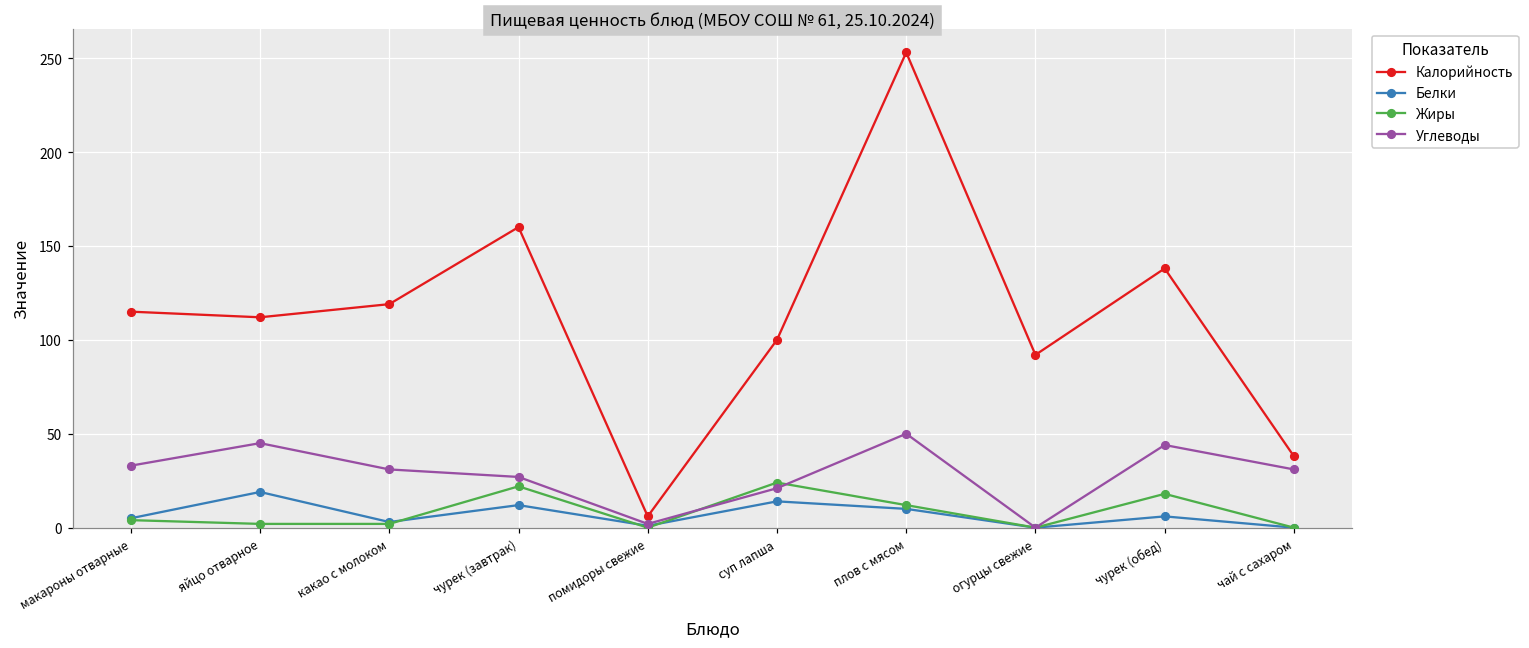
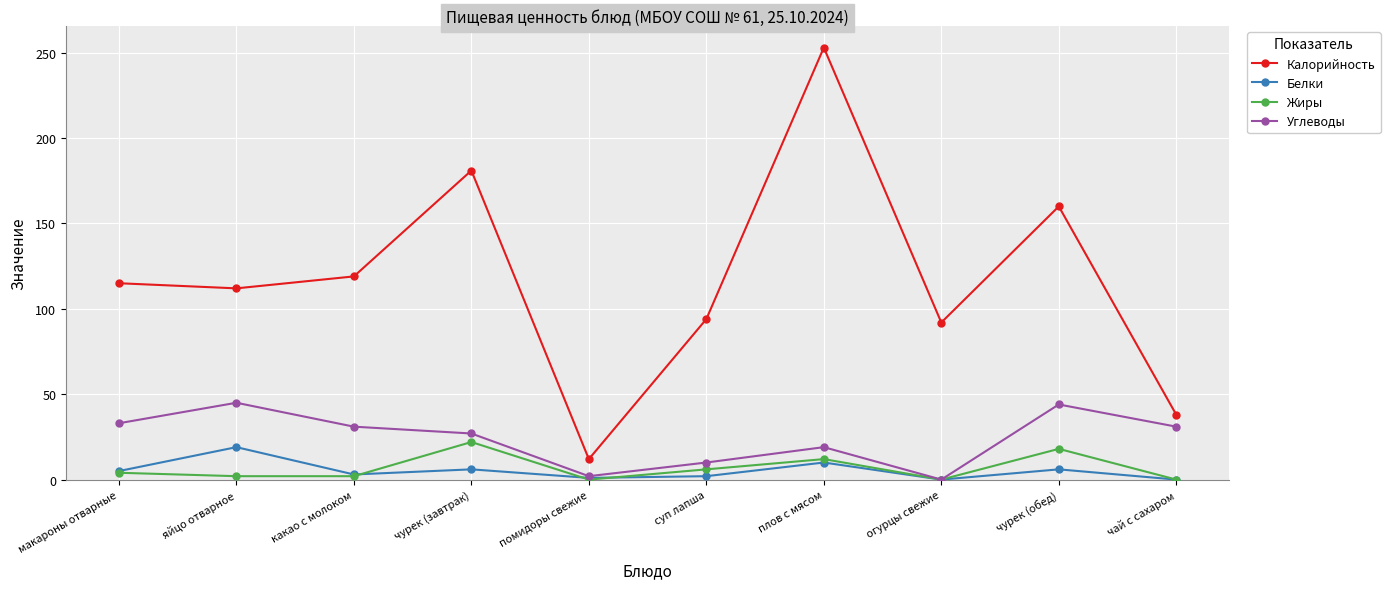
  {
    "Калорийность": {
      "макароны отварные": 115,
      "яйцо отварное": 112,
      "какао с молоком": 119,
-     "чурек (завтрак)": 160,
-     "помидоры свежие": 6,
-     "суп лапша": 100,
+     "чурек (завтрак)": 181,
+     "помидоры свежие": 12,
+     "суп лапша": 94,
      "плов с мясом": 253,
      "огурцы свежие": 92,
-     "чурек (обед)": 138,
+     "чурек (обед)": 160,
      "чай с сахаром": 38
    },
    "Белки": {
      "яйцо отварное": 19,
-     "чурек (завтрак)": 12,
-     "суп лапша": 14,
+     "чурек (завтрак)": 6,
+     "суп лапша": 2,
      "плов с мясом": 10,
      "чурек (обед)": 6
    },
    "Жиры": {
      "яйцо отварное": 2,
      "чурек (завтрак)": 22,
-     "суп лапша": 24,
+     "суп лапша": 6,
      "плов с мясом": 12,
      "чурек (обед)": 18
    },
    "Углеводы": {
      "макароны отварные": 33,
      "яйцо отварное": 45,
      "какао с молоком": 31,
      "чурек (завтрак)": 27,
-     "суп лапша": 21,
-     "плов с мясом": 50,
+     "суп лапша": 10,
+     "плов с мясом": 19,
      "чурек (обед)": 44,
      "чай с сахаром": 31
    }
  }
